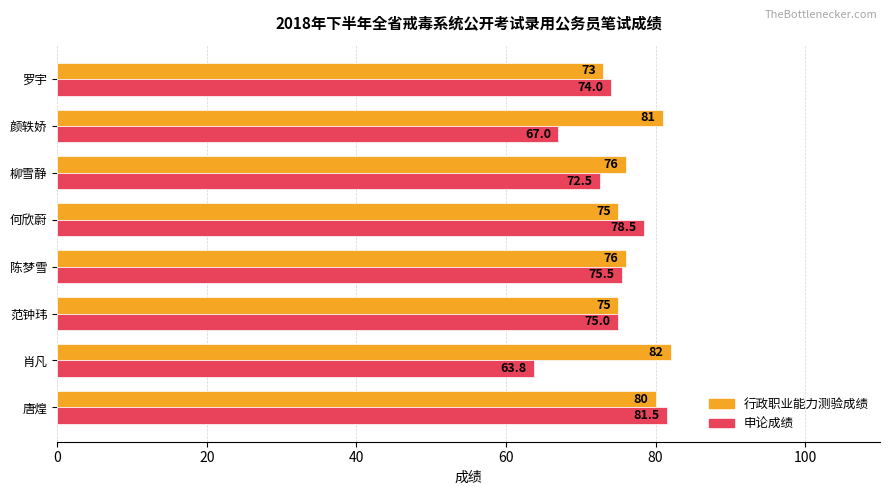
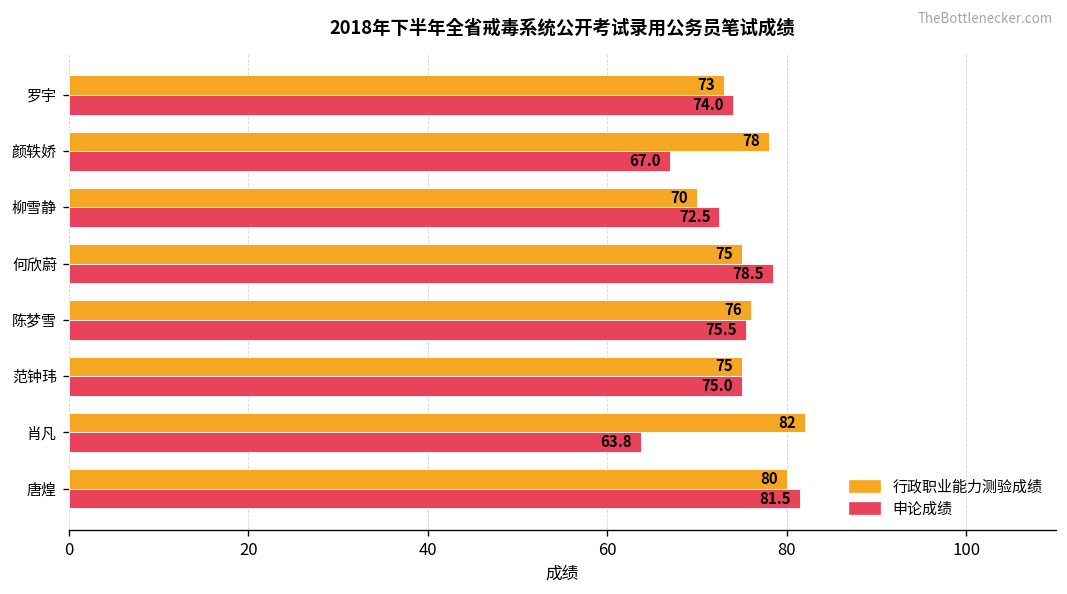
  {
    "行政职业能力测验成绩": {
      "罗宇": 73,
-     "颜轶娇": 81,
-     "柳雪静": 76,
+     "颜轶娇": 78,
+     "柳雪静": 70,
      "何欣蔚": 75,
      "陈梦雪": 76,
      "范钟玮": 75,
      "肖凡": 82,
      "唐煌": 80
    },
    "申论成绩": {
      "罗宇": 74.0,
      "颜轶娇": 67.0,
      "柳雪静": 72.5,
      "何欣蔚": 78.5,
      "陈梦雪": 75.5,
      "范钟玮": 75.0,
      "肖凡": 63.8,
      "唐煌": 81.5
    }
  }
